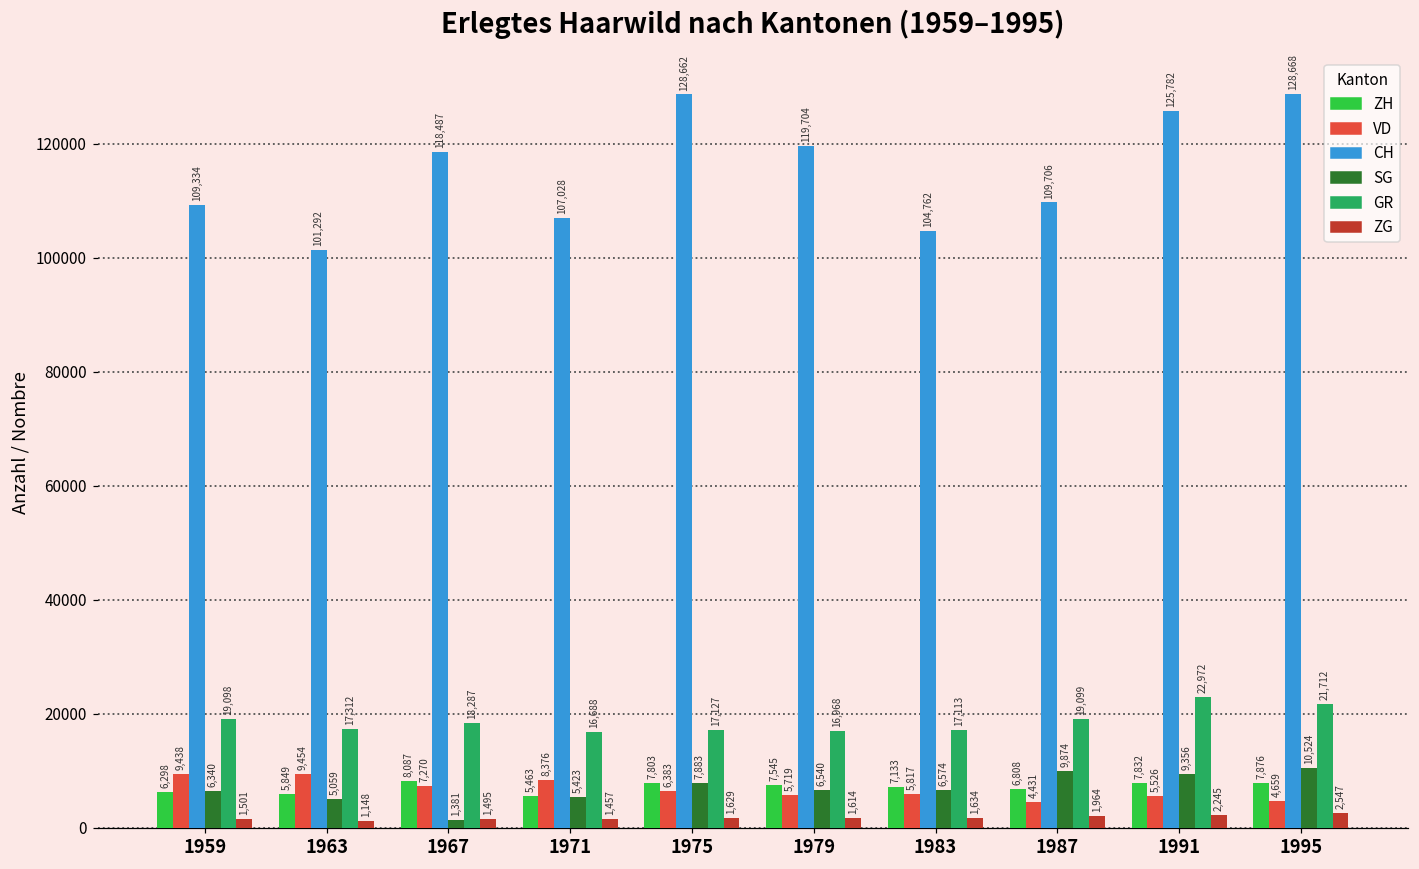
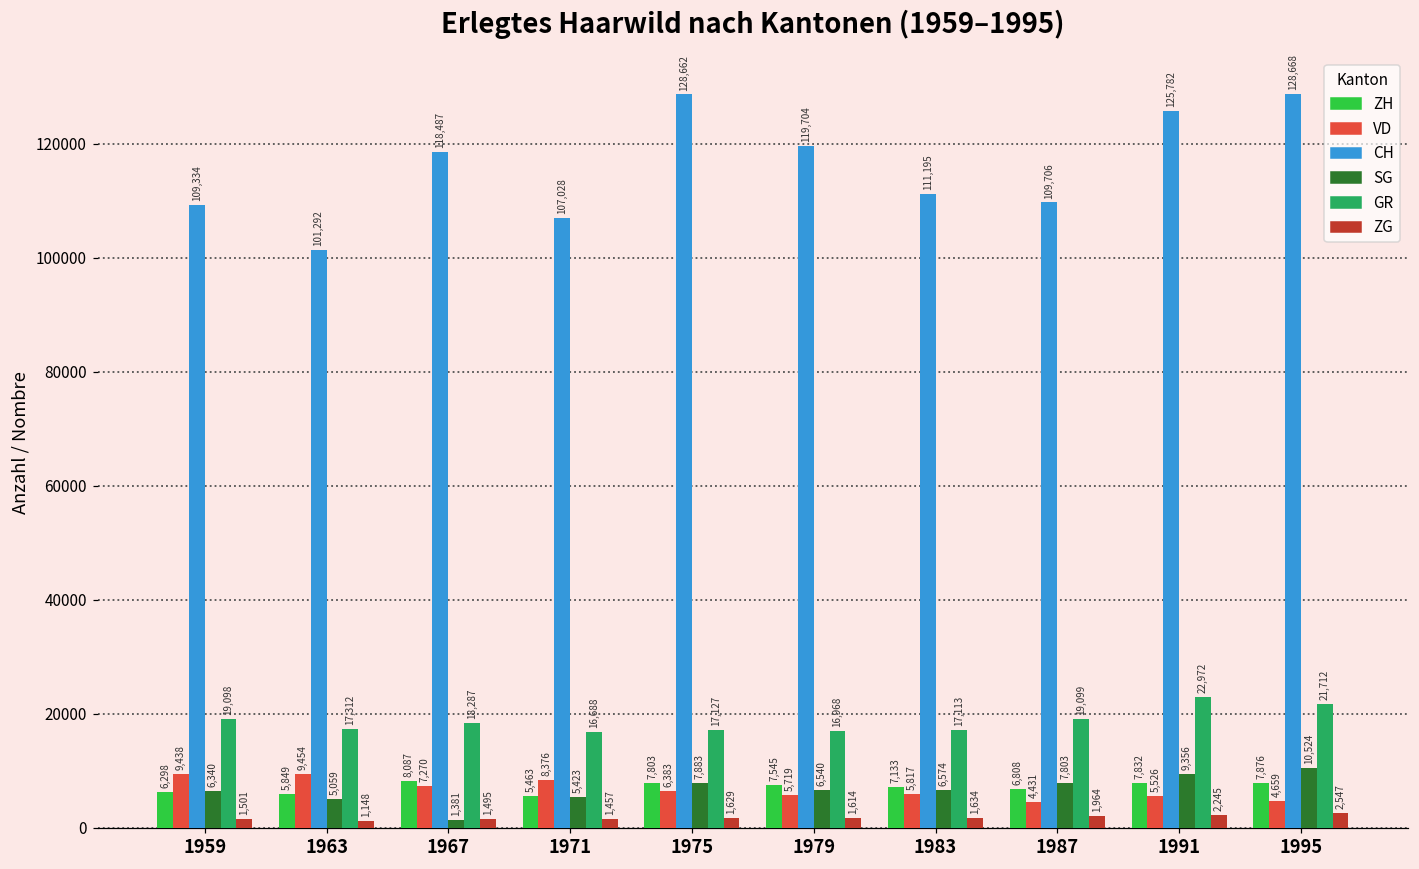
  {
    "CH": {
      "1959": "109,334",
      "1963": "101,292",
      "1967": "118,487",
      "1971": "107,028",
      "1975": "128,662",
      "1979": "119,704",
-     "1983": "104,762",
+     "1983": "111,195",
      "1987": "109,706",
      "1991": "125,782",
      "1995": "128,668"
    },
    "SG": {
      "1959": "6,340",
      "1963": "5,059",
      "1967": "1,381",
      "1971": "5,423",
      "1975": "7,883",
      "1979": "6,540",
      "1983": "6,574",
-     "1987": "9,874",
+     "1987": "7,803",
      "1991": "9,356",
      "1995": "10,524"
    }
  }
